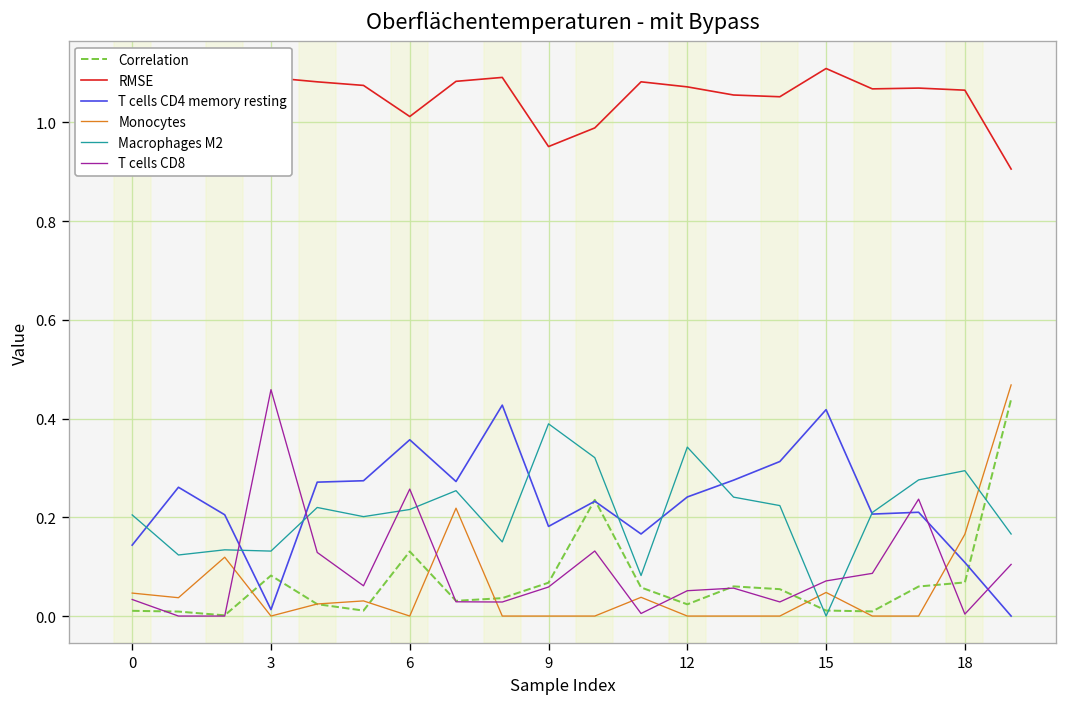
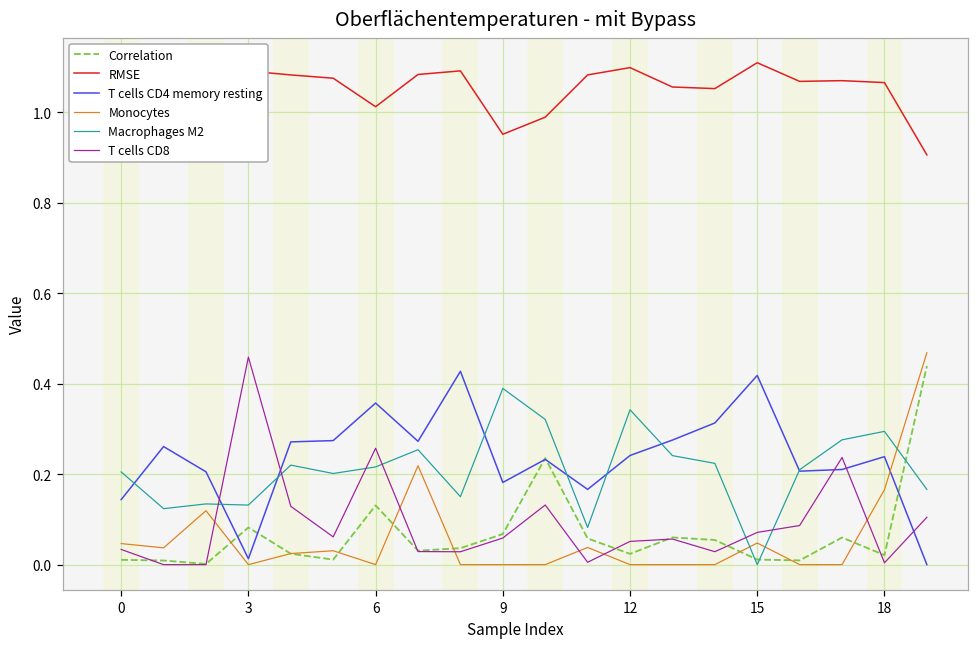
  {
    "Correlation": {
      "0": 0.01,
      "3": 0.08,
      "6": 0.13,
      "9": 0.07,
      "12": 0.02,
      "15": 0.01,
-     "18": 0.07
+     "18": 0.02
    },
    "RMSE": {
      "6": 1.01,
      "9": 0.95,
-     "12": 1.07,
+     "12": 1.10,
      "15": 1.11,
      "18": 1.07
    },
    "T cells CD4 memory resting": {
      "0": 0.14,
      "3": 0.01,
      "6": 0.36,
      "9": 0.18,
      "12": 0.24,
      "15": 0.42,
-     "18": 0.11
+     "18": 0.24
    },
    "Monocytes": {
      "0": 0.05,
      "3": 0.00,
      "6": 0.00,
      "9": 0.00,
      "12": 0.00,
      "15": 0.05,
      "18": 0.17
    },
    "Macrophages M2": {
      "0": 0.20,
      "3": 0.13,
      "6": 0.22,
      "9": 0.39,
      "12": 0.34,
      "15": 0.00,
      "18": 0.29
    },
    "T cells CD8": {
      "0": 0.03,
      "3": 0.46,
      "6": 0.26,
      "9": 0.06,
      "12": 0.05,
      "15": 0.07,
      "18": 0.00
    }
  }
